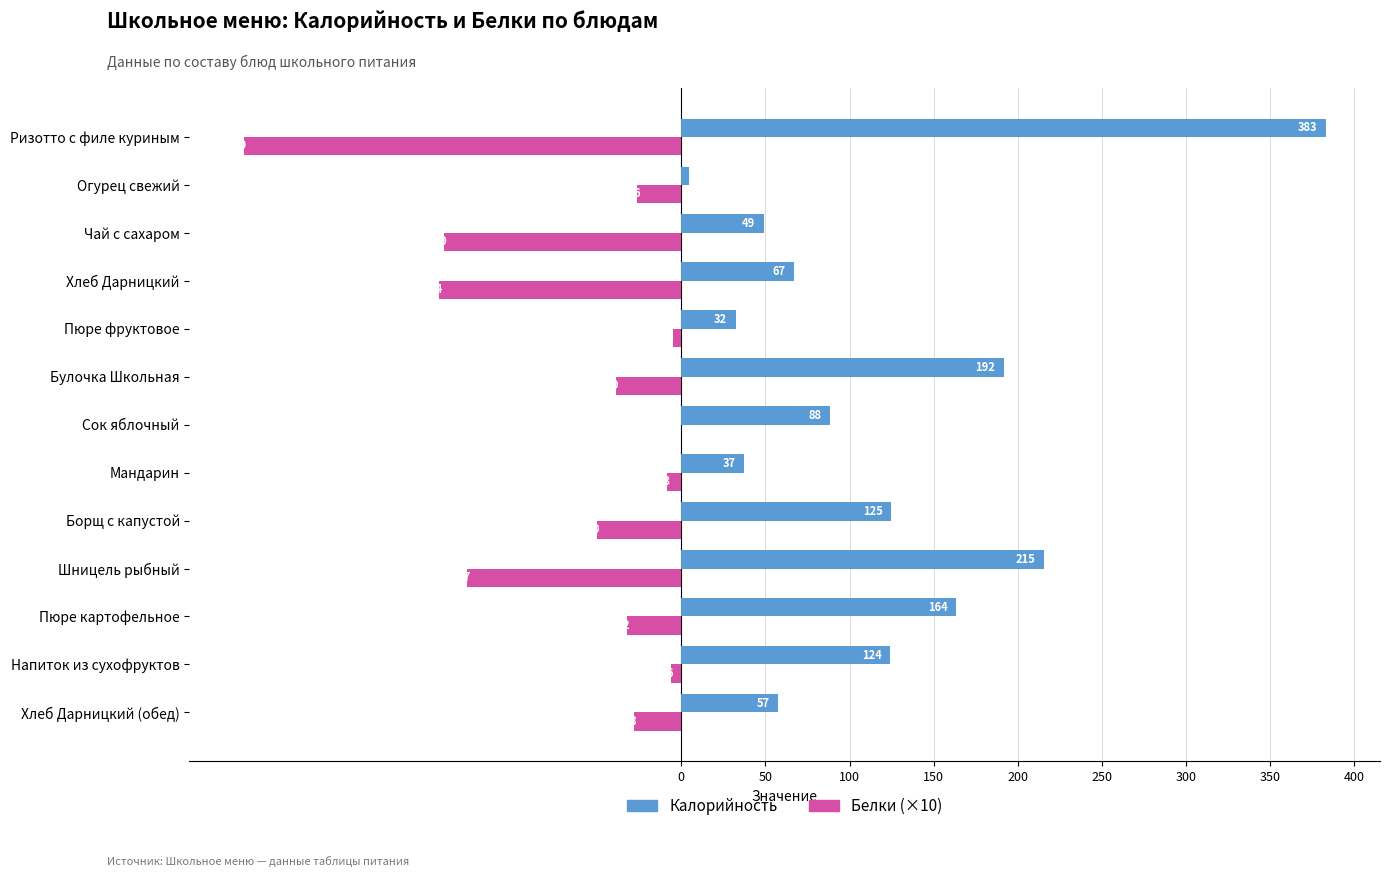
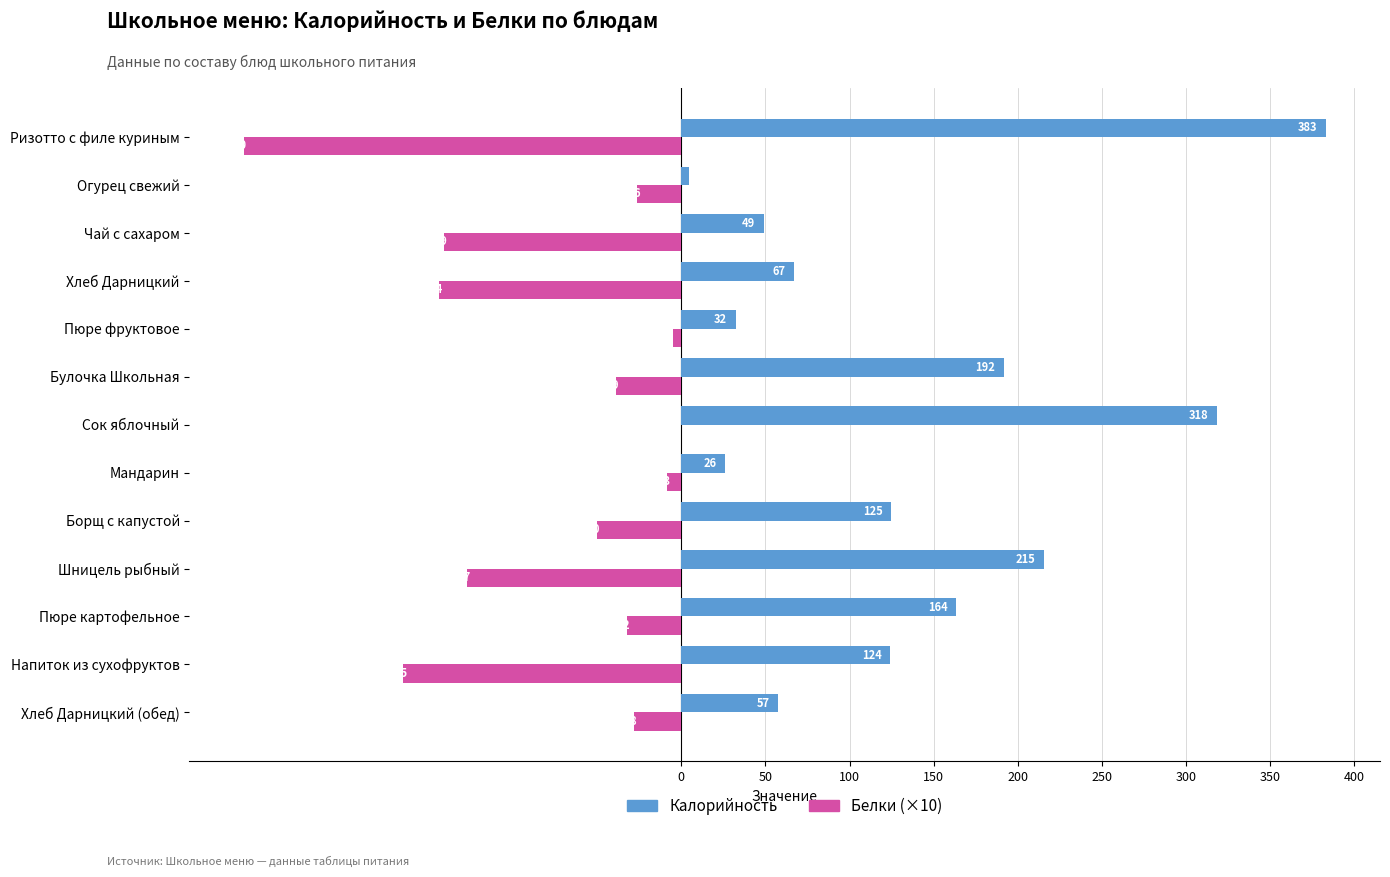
  {
    "Калорийность": {
      "Ризотто с филе куриным": 383,
      "Чай с сахаром": 49,
      "Хлеб Дарницкий": 67,
      "Пюре фруктовое": 32,
      "Булочка Школьная": 192,
-     "Сок яблочный": 88,
-     "Мандарин": 37,
+     "Сок яблочный": 318,
+     "Мандарин": 26,
      "Борщ с капустой": 125,
      "Шницель рыбный": 215,
      "Пюре картофельное": 164,
      "Напиток из сухофруктов": 124,
      "Хлеб Дарницкий (обед)": 57
    },
    "Белки (×10)": {
      "Ризотто с филе куриным": -260,
      "Огурец свежий": -26,
      "Чай с сахаром": -141,
      "Хлеб Дарницкий": -144,
      "Пюре фруктовое": -5,
      "Булочка Школьная": -39,
      "Сок яблочный": 0,
      "Мандарин": -8,
      "Борщ с капустой": -50,
      "Шницель рыбный": -127,
      "Пюре картофельное": -32,
-     "Напиток из сухофруктов": -6,
+     "Напиток из сухофруктов": -165,
      "Хлеб Дарницкий (обед)": -28
    }
  }
